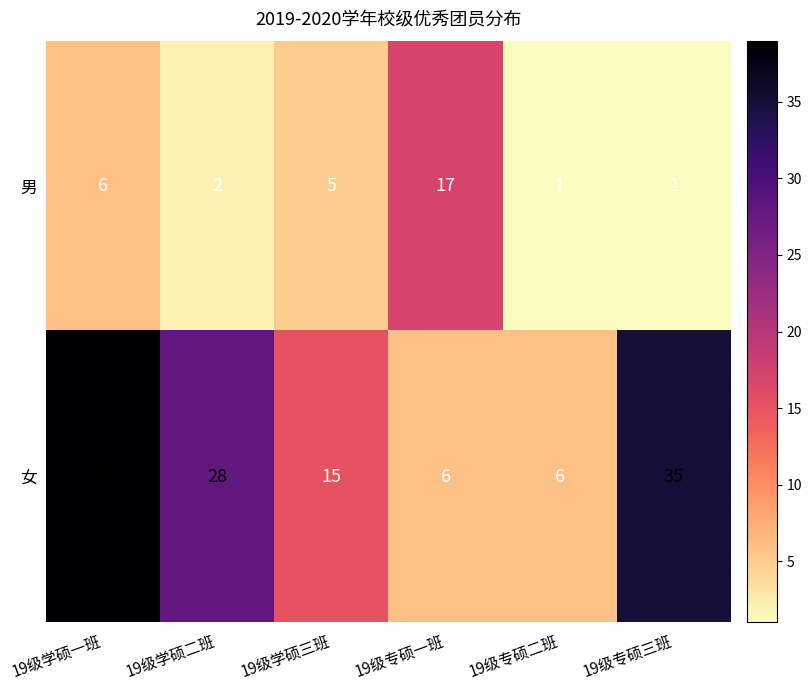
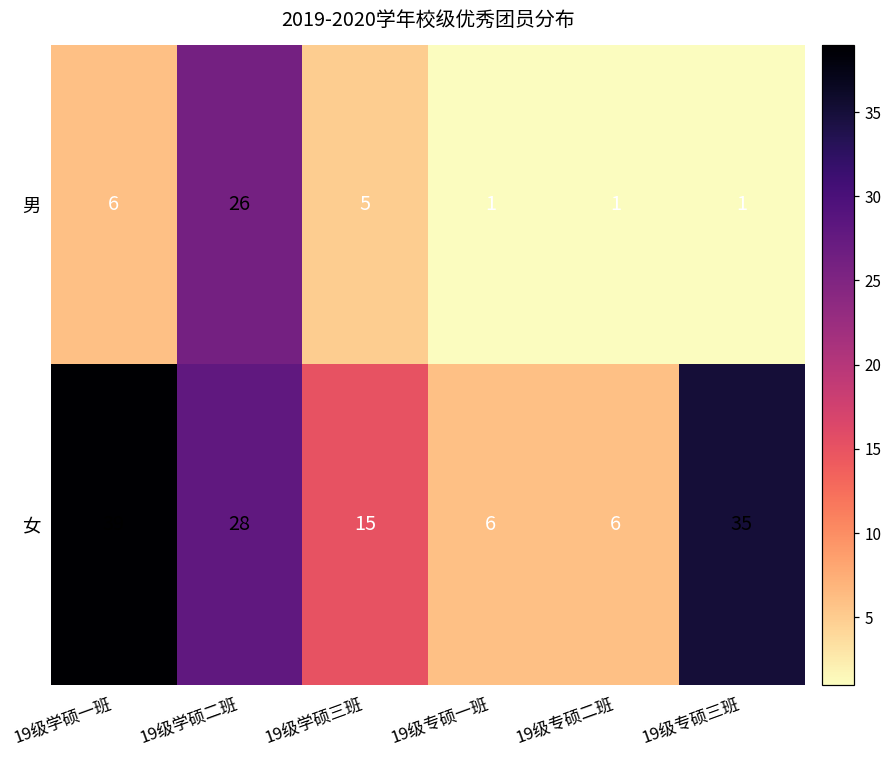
  {
    "男": {
      "19级学硕一班": 6,
-     "19级学硕二班": 2,
+     "19级学硕二班": 26,
      "19级学硕三班": 5,
-     "19级专硕一班": 17,
+     "19级专硕一班": 1,
      "19级专硕二班": 1,
      "19级专硕三班": 1
    },
    "女": {
      "19级学硕二班": 28,
      "19级学硕三班": 15,
      "19级专硕一班": 6,
      "19级专硕二班": 6,
      "19级专硕三班": 35
    }
  }
